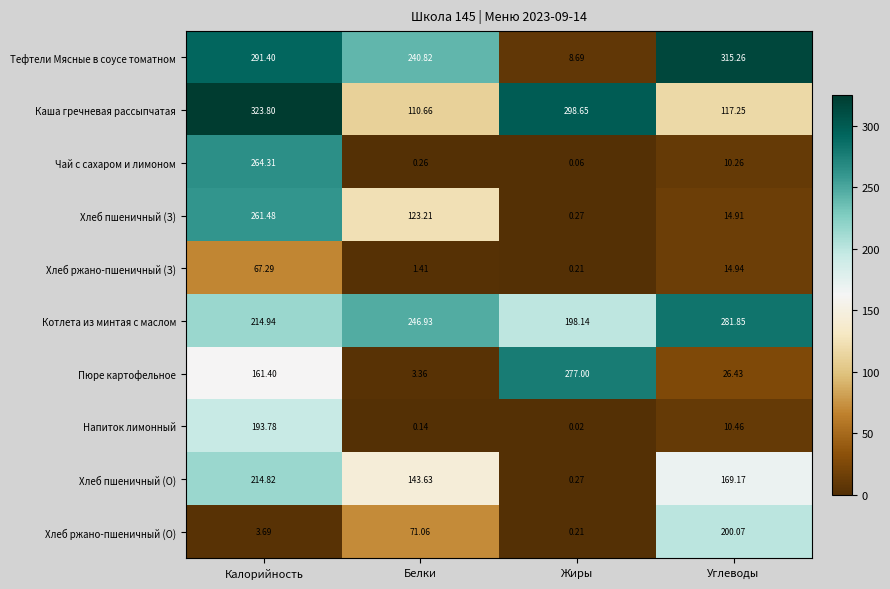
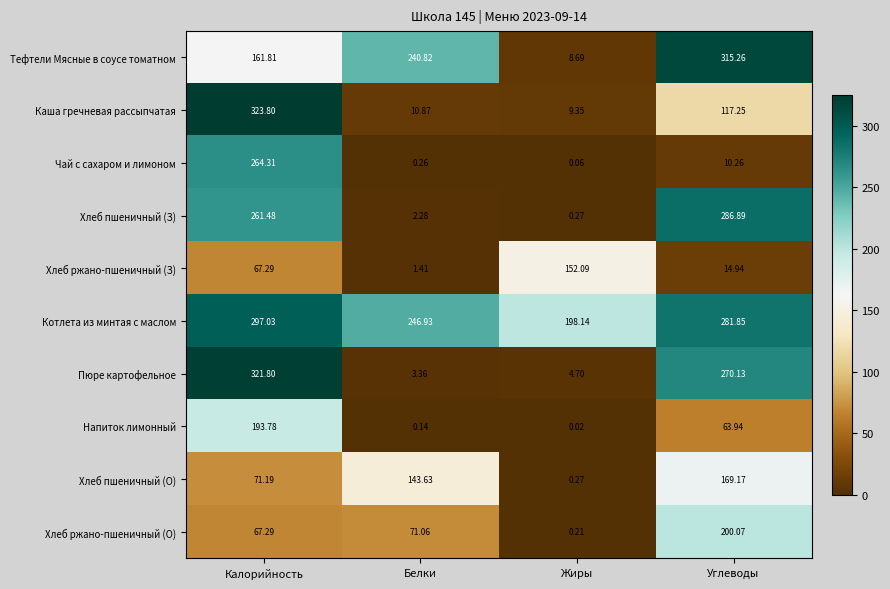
  {
    "Тефтели Мясные в соусе томатном": {
-     "Калорийность": 291.40,
+     "Калорийность": 161.81,
      "Белки": 240.82,
      "Жиры": 8.69,
      "Углеводы": 315.26
    },
    "Каша гречневая рассыпчатая": {
      "Калорийность": 323.80,
-     "Белки": 110.66,
-     "Жиры": 298.65,
+     "Белки": 10.87,
+     "Жиры": 9.35,
      "Углеводы": 117.25
    },
    "Чай с сахаром и лимоном": {
      "Калорийность": 264.31,
      "Белки": 0.26,
      "Жиры": 0.06,
      "Углеводы": 10.26
    },
    "Хлеб пшеничный (З)": {
      "Калорийность": 261.48,
-     "Белки": 123.21,
+     "Белки": 2.28,
      "Жиры": 0.27,
-     "Углеводы": 14.91
+     "Углеводы": 286.89
    },
    "Хлеб ржано-пшеничный (З)": {
      "Калорийность": 67.29,
      "Белки": 1.41,
-     "Жиры": 0.21,
+     "Жиры": 152.09,
      "Углеводы": 14.94
    },
    "Котлета из минтая с маслом": {
-     "Калорийность": 214.94,
+     "Калорийность": 297.03,
      "Белки": 246.93,
      "Жиры": 198.14,
      "Углеводы": 281.85
    },
    "Пюре картофельное": {
-     "Калорийность": 161.40,
+     "Калорийность": 321.80,
      "Белки": 3.36,
-     "Жиры": 277.00,
-     "Углеводы": 26.43
+     "Жиры": 4.70,
+     "Углеводы": 270.13
    },
    "Напиток лимонный": {
      "Калорийность": 193.78,
      "Белки": 0.14,
      "Жиры": 0.02,
-     "Углеводы": 10.46
+     "Углеводы": 63.94
    },
    "Хлеб пшеничный (О)": {
-     "Калорийность": 214.82,
+     "Калорийность": 71.19,
      "Белки": 143.63,
      "Жиры": 0.27,
      "Углеводы": 169.17
    },
    "Хлеб ржано-пшеничный (О)": {
-     "Калорийность": 3.69,
+     "Калорийность": 67.29,
      "Белки": 71.06,
      "Жиры": 0.21,
      "Углеводы": 200.07
    }
  }
